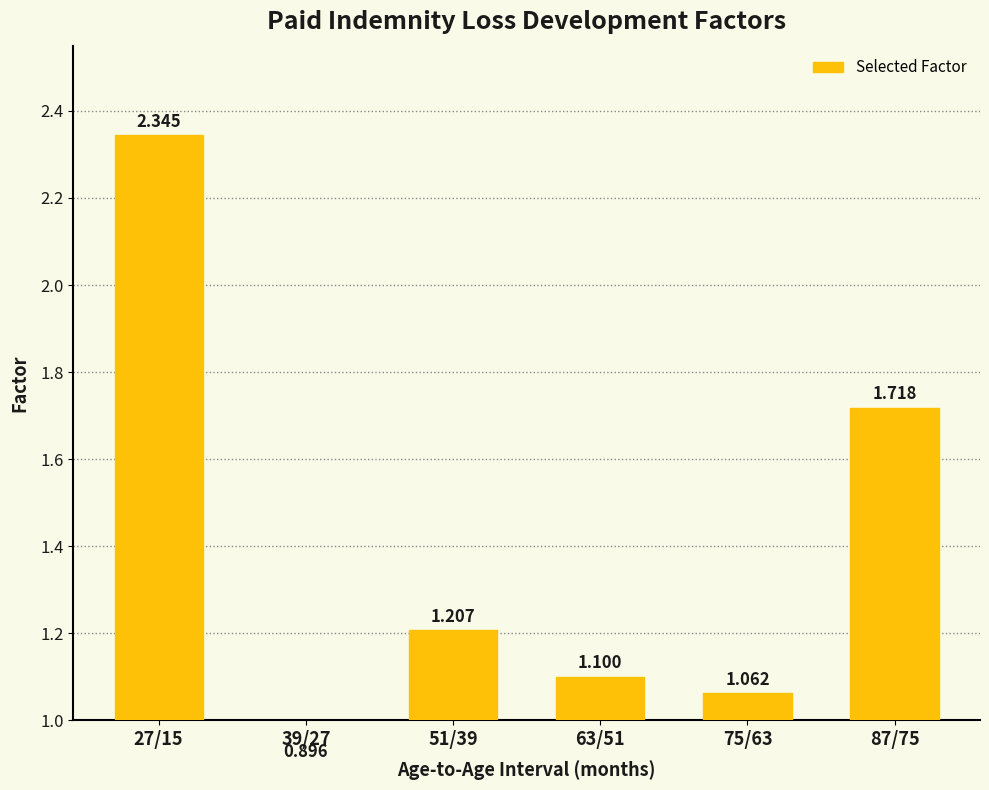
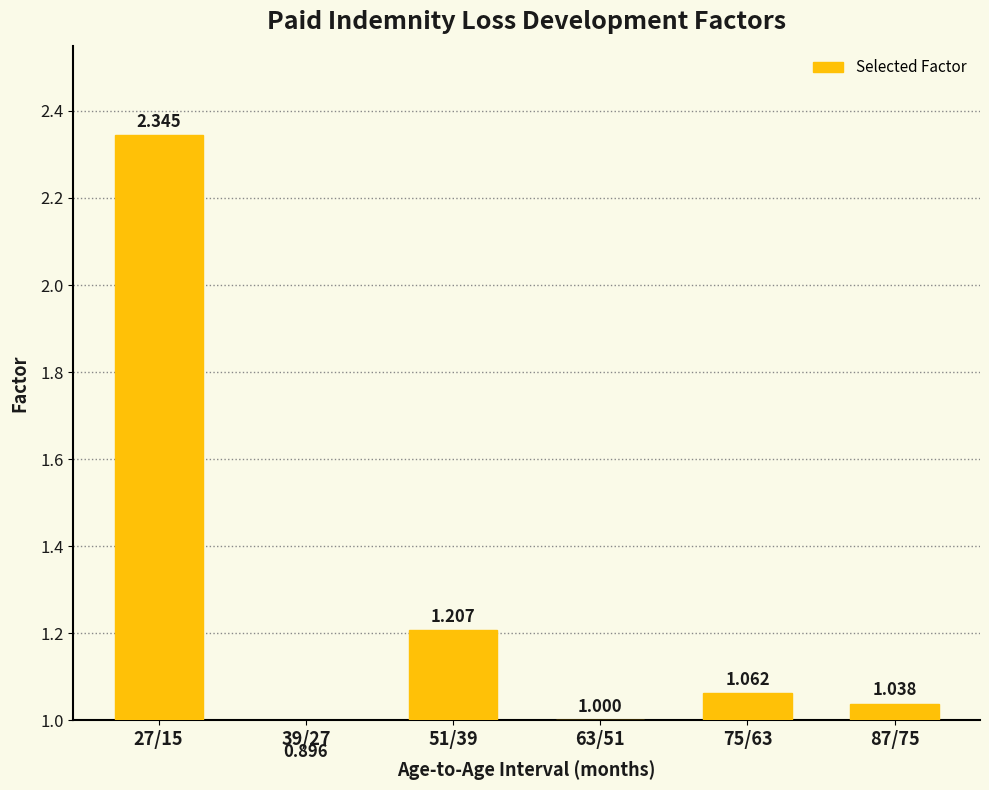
  {
    "27/15": 2.345,
    "51/39": 1.207,
-   "63/51": 1.100,
+   "63/51": 1.000,
    "75/63": 1.062,
-   "87/75": 1.718
+   "87/75": 1.038
  }
